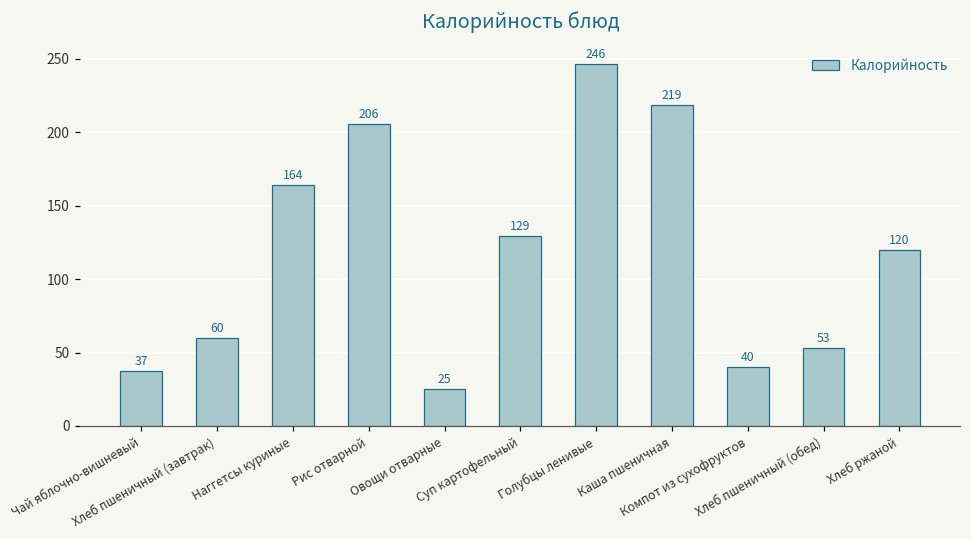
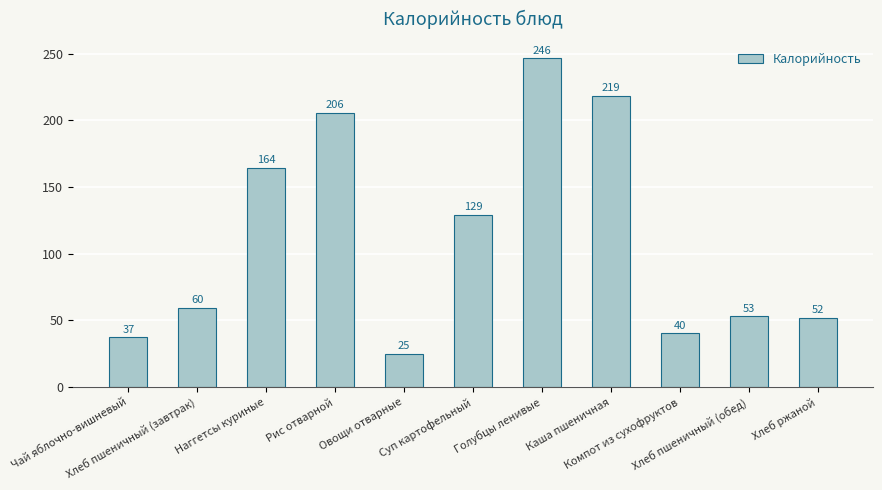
  {
    "Чай яблочно-вишневый": 37,
    "Хлеб пшеничный (завтрак)": 60,
    "Наггетсы куриные": 164,
    "Рис отварной": 206,
    "Овощи отварные": 25,
    "Суп картофельный": 129,
    "Голубцы ленивые": 246,
    "Каша пшеничная": 219,
    "Компот из сухофруктов": 40,
    "Хлеб пшеничный (обед)": 53,
-   "Хлеб ржаной": 120
+   "Хлеб ржаной": 52
  }
